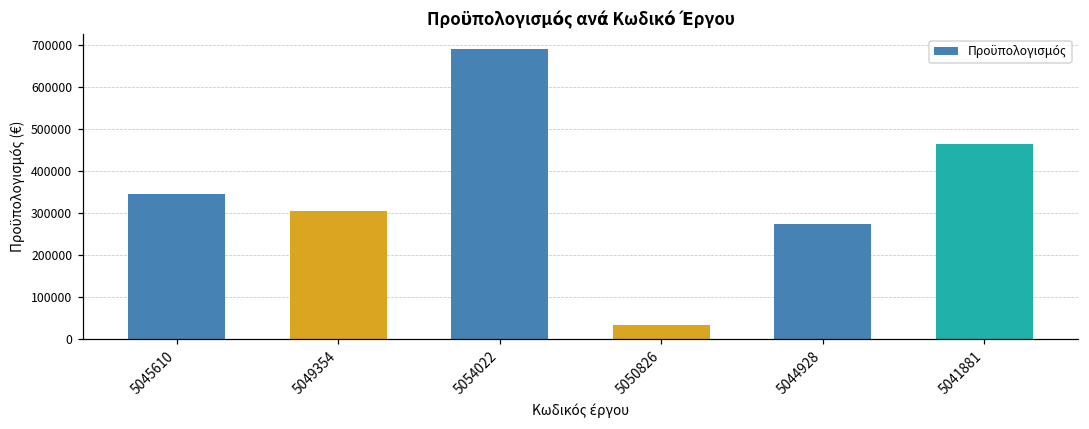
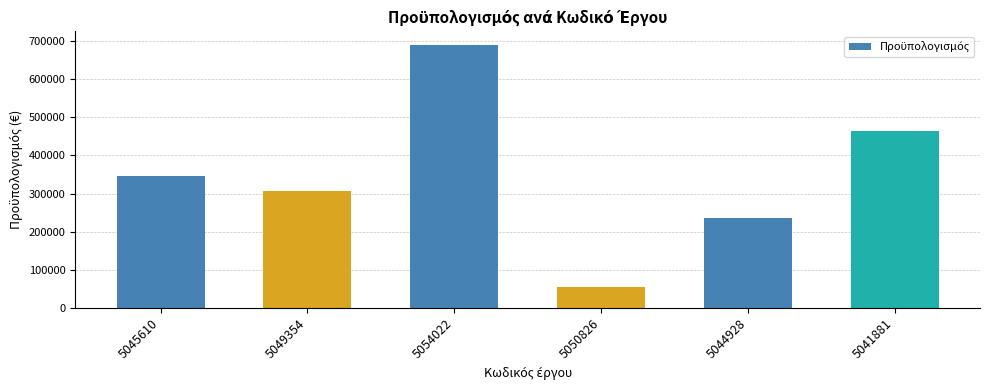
  {
    "5045610": 350000,
    "5049354": 310000,
    "5054022": 690000,
-   "5050826": 30000,
-   "5044928": 270000,
+   "5050826": 60000,
+   "5044928": 240000,
    "5041881": 460000
  }
